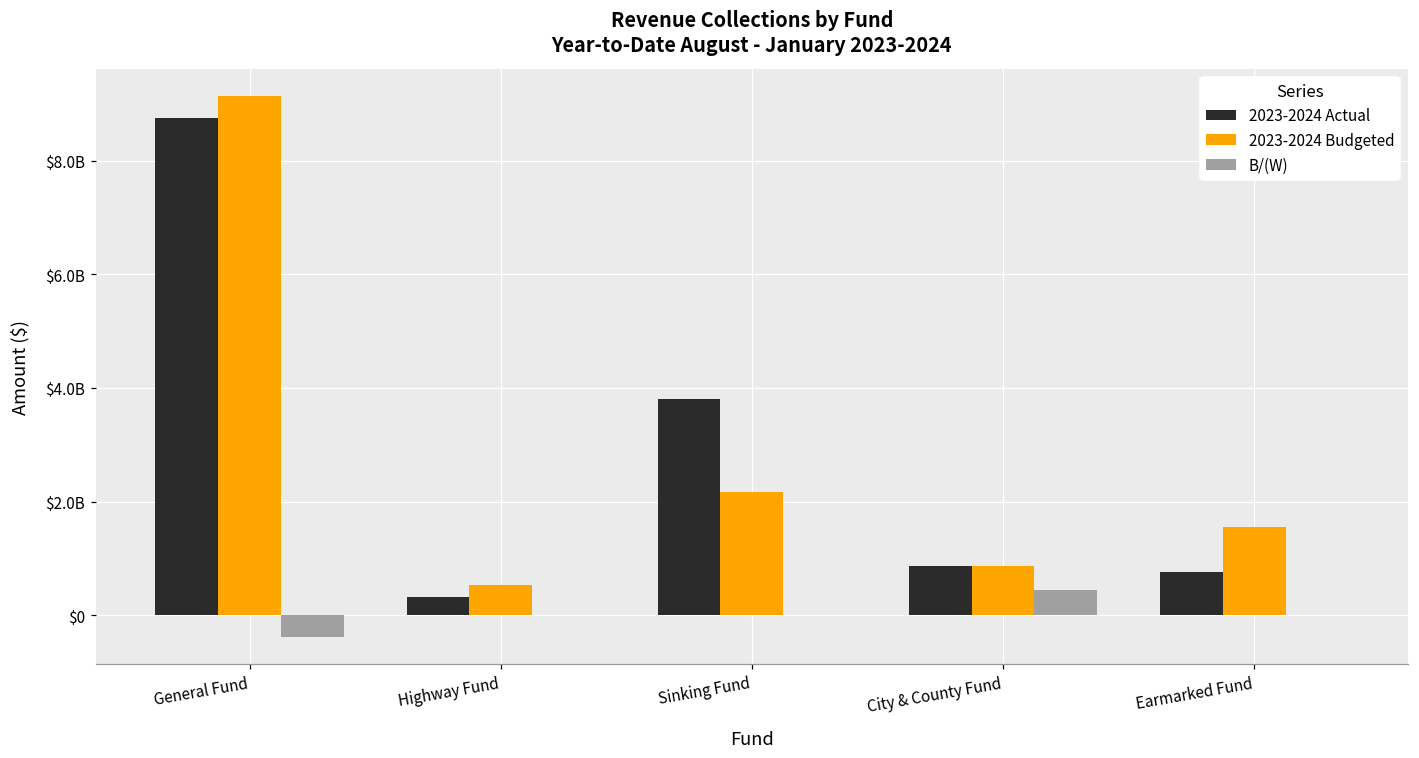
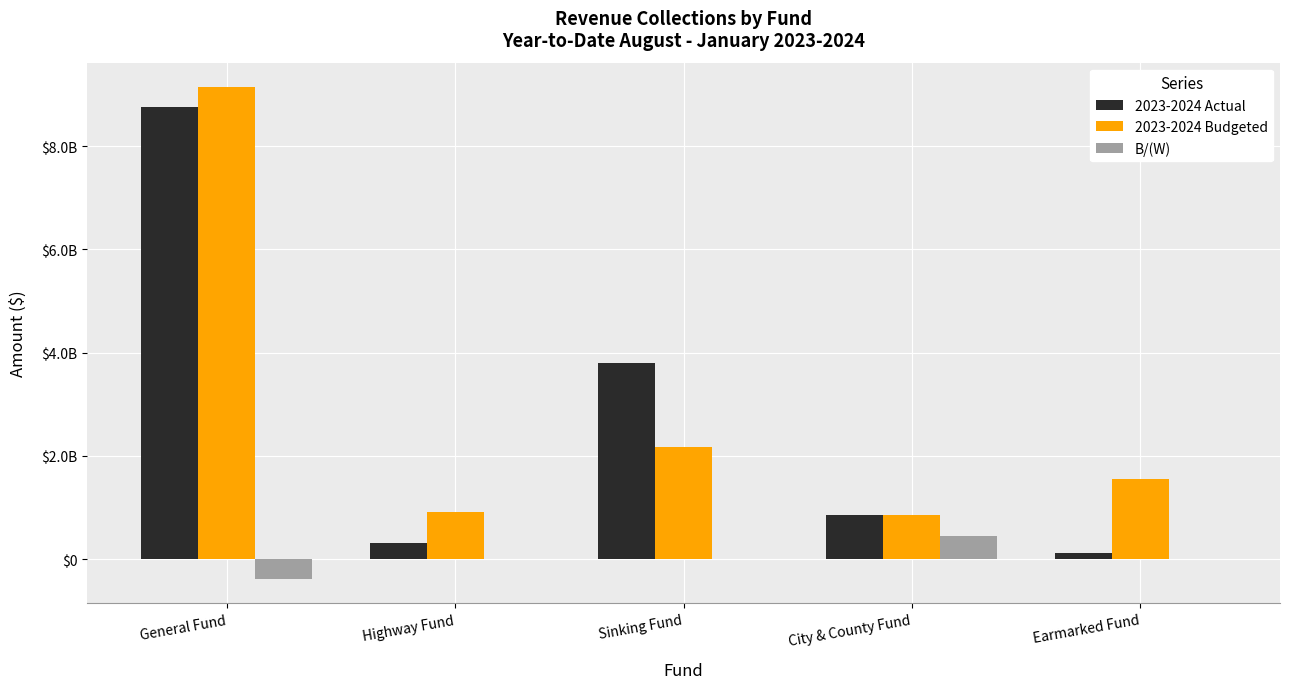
  {
    "2023-2024 Actual": {
      "General Fund": "$8800000000",
      "Highway Fund": "$300000000",
      "Sinking Fund": "$3800000000",
      "City & County Fund": "$900000000",
-     "Earmarked Fund": "$800000000"
+     "Earmarked Fund": "$100000000"
    },
    "2023-2024 Budgeted": {
      "General Fund": "$9100000000",
-     "Highway Fund": "$500000000",
+     "Highway Fund": "$900000000",
      "Sinking Fund": "$2200000000",
      "City & County Fund": "$900000000",
      "Earmarked Fund": "$1500000000"
    },
    "B/(W)": {
      "General Fund": "$-400000000",
      "City & County Fund": "$400000000",
      "Earmarked Fund": "$0"
    }
  }
